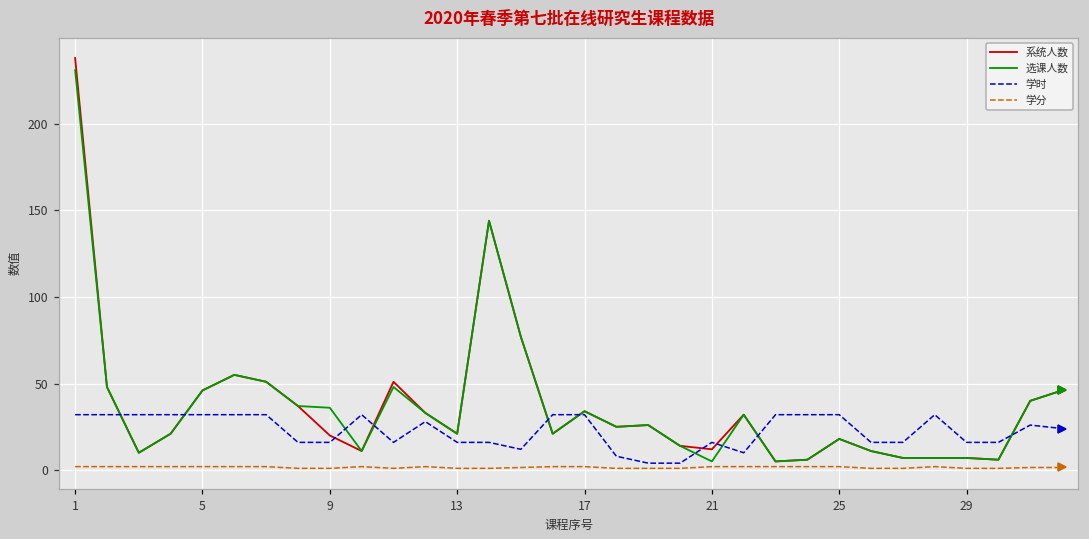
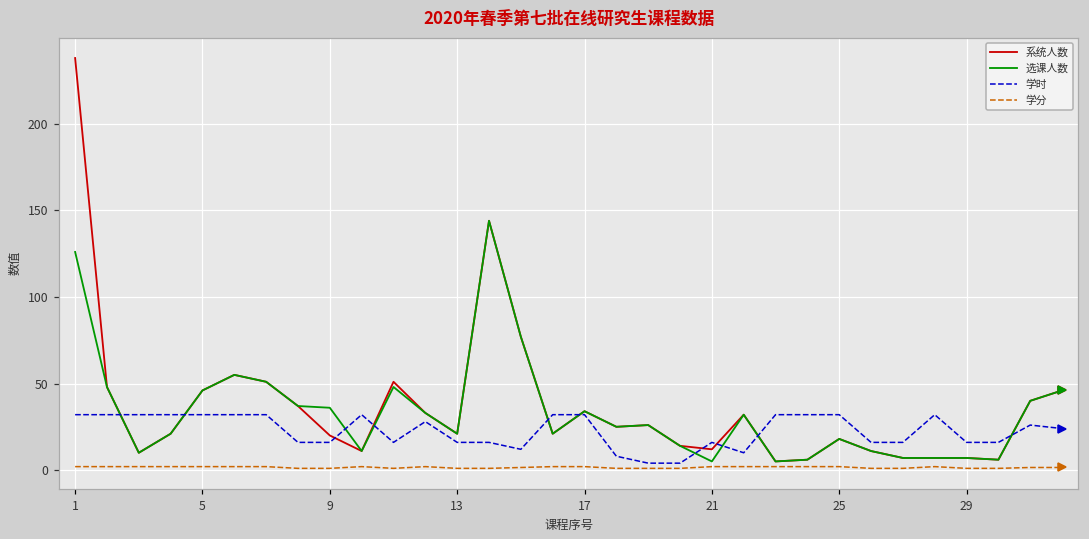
  {
    "选课人数": {
-     "1": 231,
+     "1": 126,
      "9": 36,
      "21": 5
    }
  }
